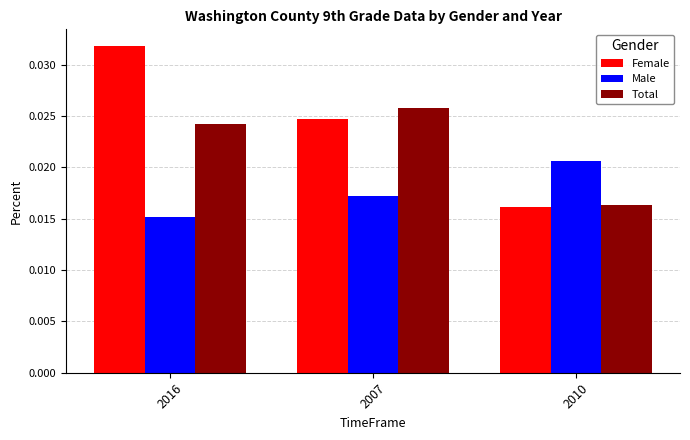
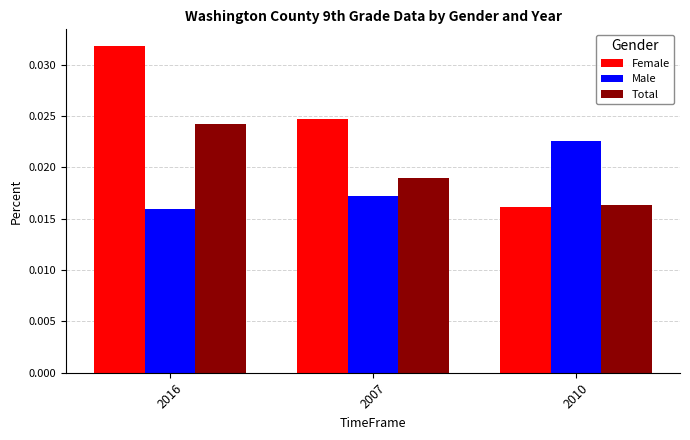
  {
    "Female": {
      "2016": 0.0319,
      "2007": 0.0248,
      "2010": 0.0161
    },
    "Male": {
-     "2016": 0.0151,
+     "2016": 0.0159,
      "2007": 0.0172,
-     "2010": 0.0206
+     "2010": 0.0226
    },
    "Total": {
      "2016": 0.0242,
-     "2007": 0.0258,
+     "2007": 0.0190,
      "2010": 0.0163
    }
  }
